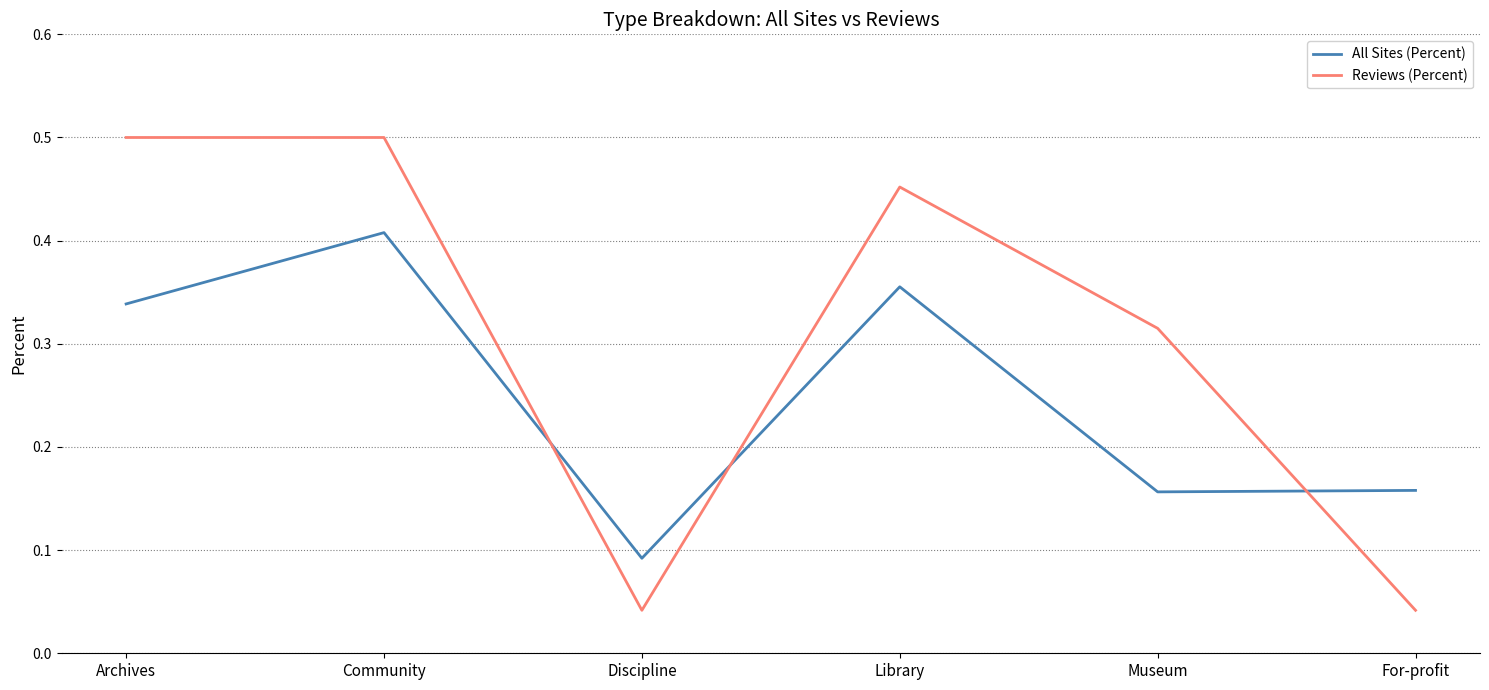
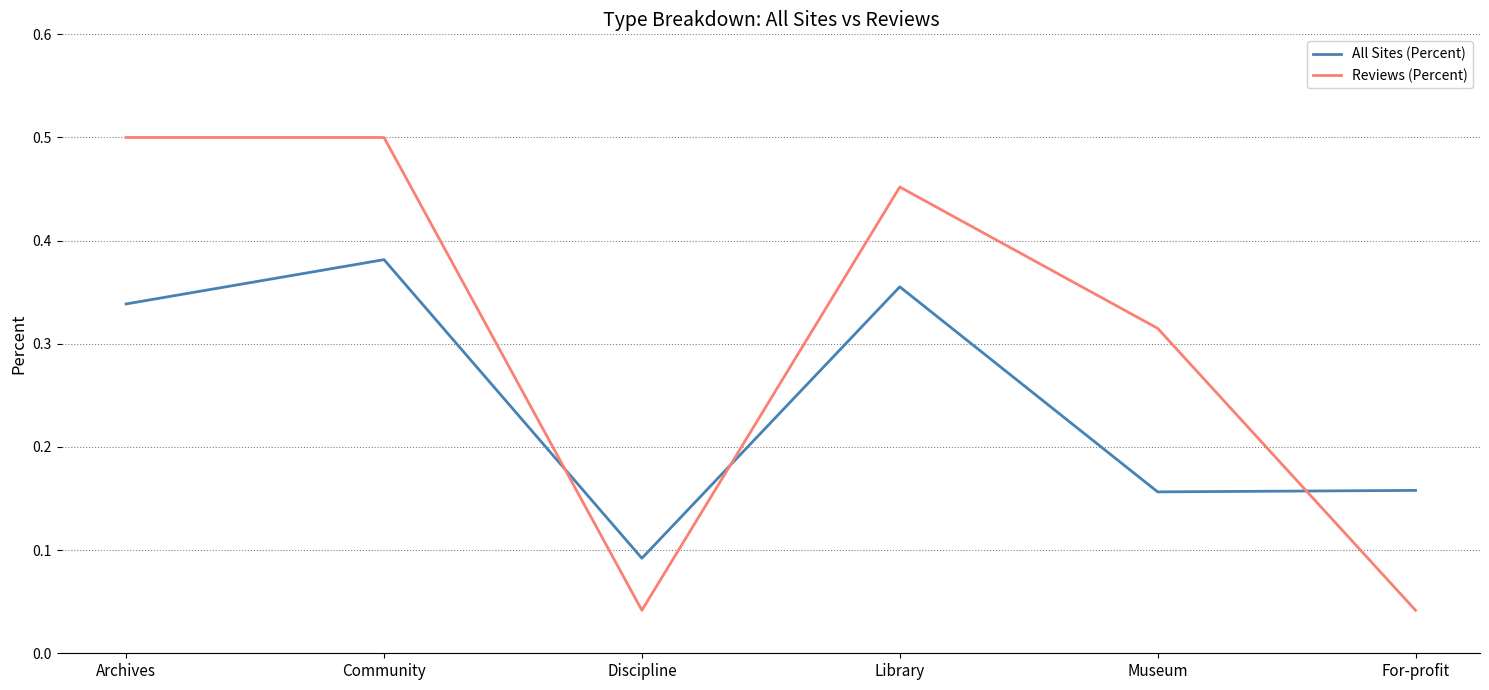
  {
    "All Sites (Percent)": {
      "Archives": 0.339,
-     "Community": 0.408,
+     "Community": 0.382,
      "Discipline": 0.092,
      "Library": 0.355,
      "Museum": 0.156,
      "For-profit": 0.158
    },
    "Reviews (Percent)": {
      "Archives": 0.500,
      "Community": 0.500,
      "Discipline": 0.042,
      "Library": 0.452,
      "Museum": 0.315,
      "For-profit": 0.042
    }
  }
